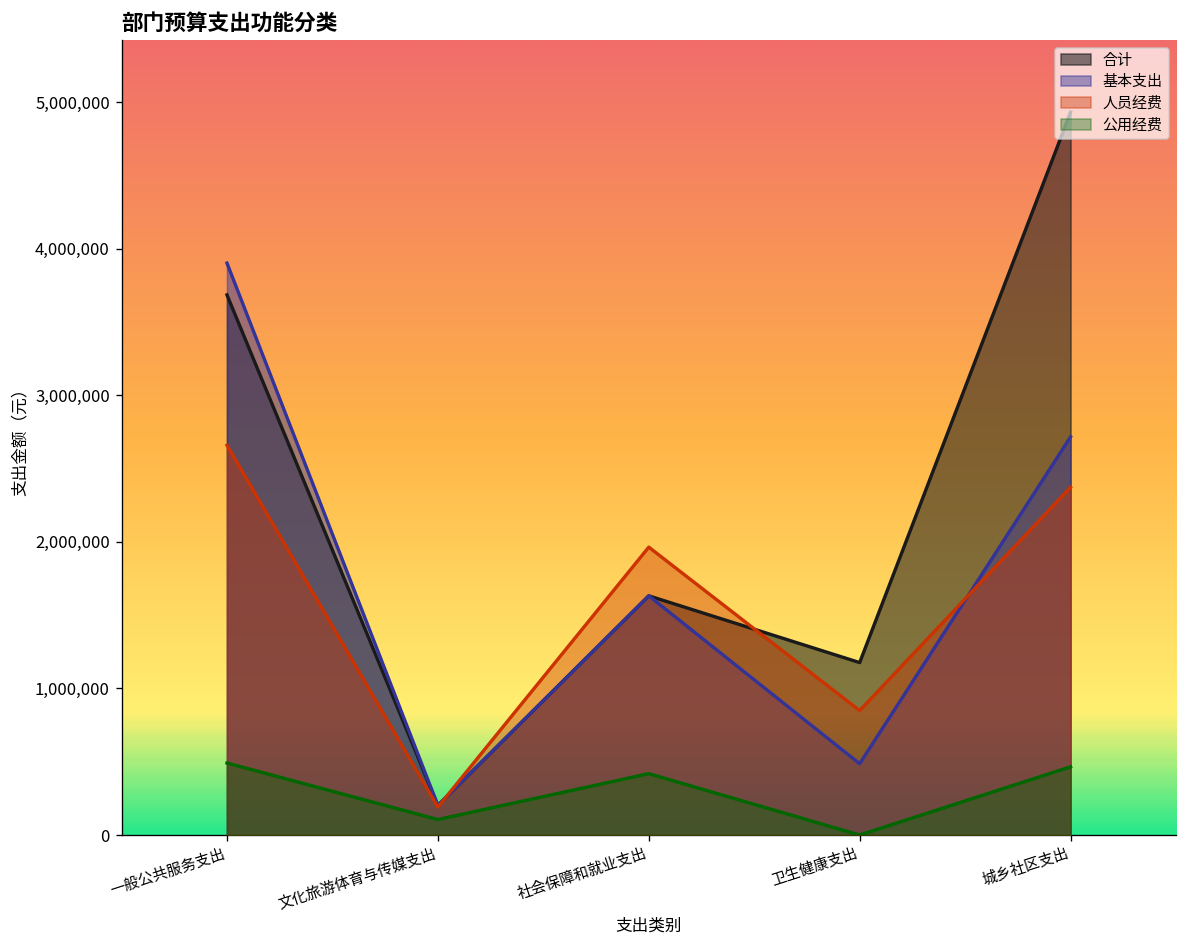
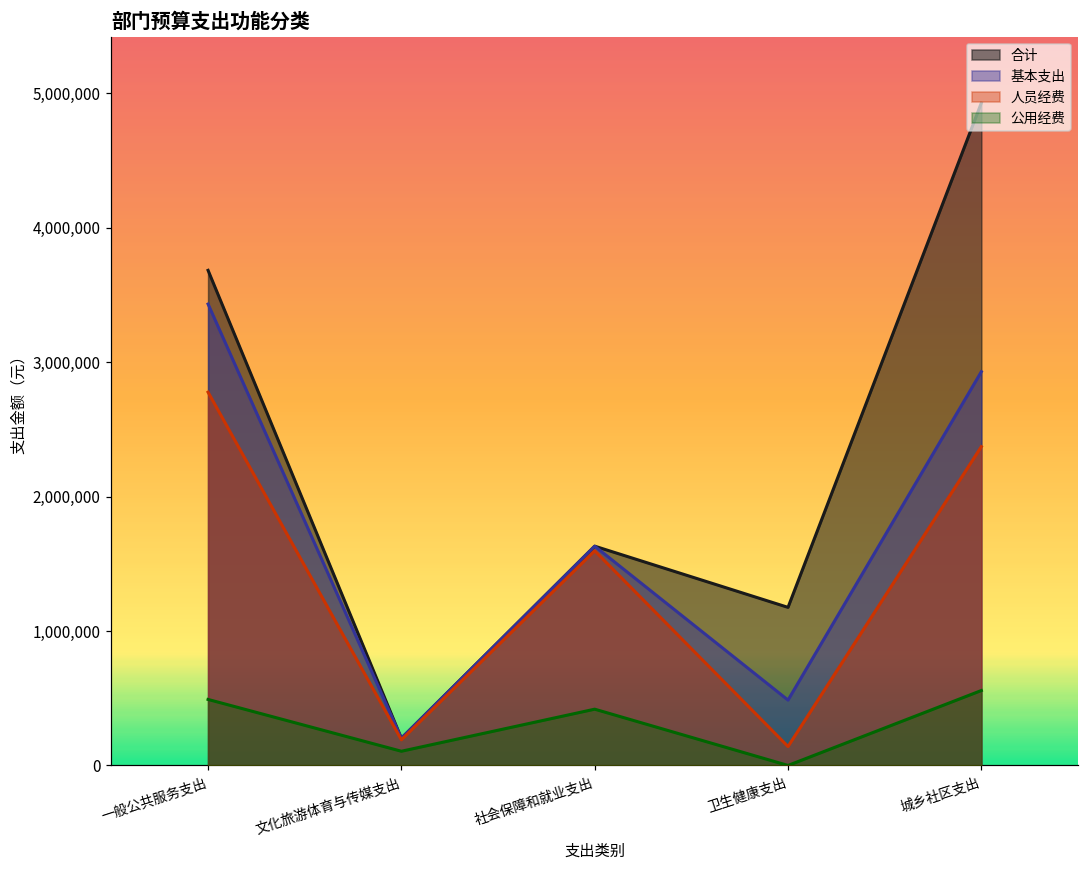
  {
    "合计": {
      "一般公共服务支出": "3,680,000",
      "卫生健康支出": "1,180,000"
    },
    "基本支出": {
-     "一般公共服务支出": "3,900,000",
+     "一般公共服务支出": "3,430,000",
      "卫生健康支出": "490,000",
-     "城乡社区支出": "2,720,000"
+     "城乡社区支出": "2,930,000"
    },
    "人员经费": {
-     "一般公共服务支出": "2,660,000",
-     "社会保障和就业支出": "1,960,000",
-     "卫生健康支出": "850,000",
+     "一般公共服务支出": "2,780,000",
+     "社会保障和就业支出": "1,600,000",
+     "卫生健康支出": "140,000",
      "城乡社区支出": "2,370,000"
    },
    "公用经费": {
      "一般公共服务支出": "490,000",
      "文化旅游体育与传媒支出": "110,000",
      "社会保障和就业支出": "420,000",
      "卫生健康支出": "0",
-     "城乡社区支出": "470,000"
+     "城乡社区支出": "560,000"
    }
  }
